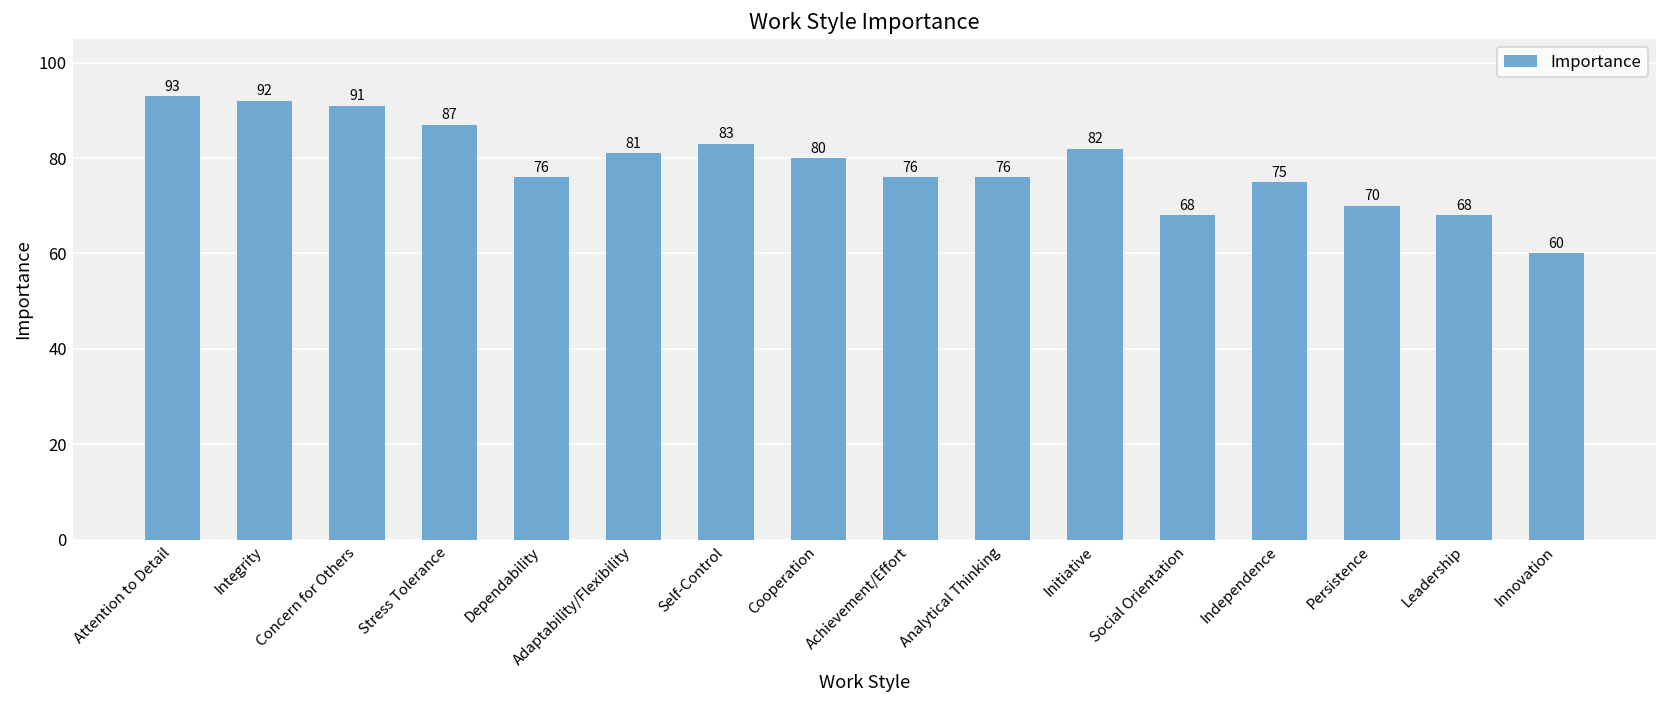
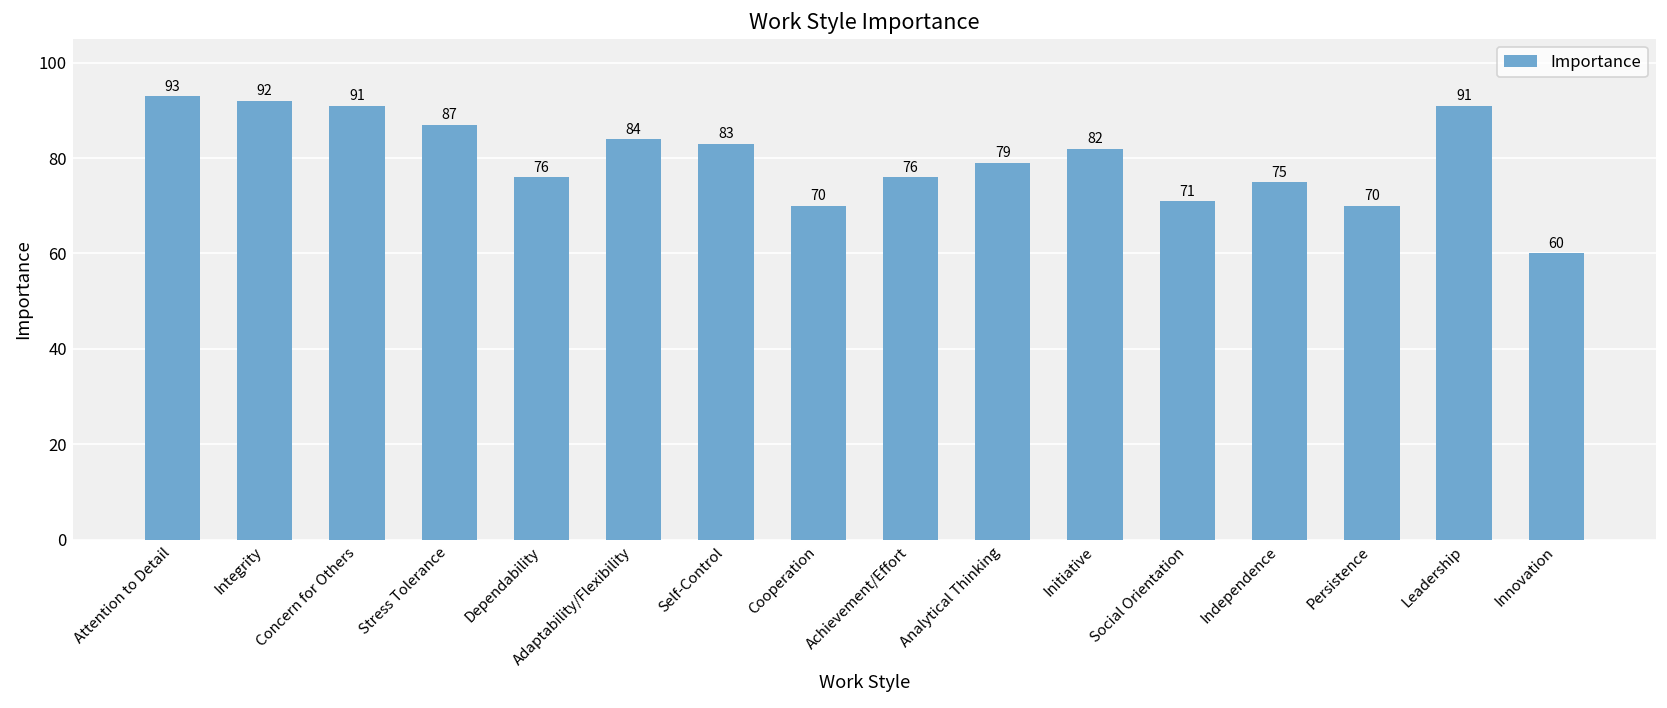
  {
    "Attention to Detail": 93,
    "Integrity": 92,
    "Concern for Others": 91,
    "Stress Tolerance": 87,
    "Dependability": 76,
-   "Adaptability/Flexibility": 81,
+   "Adaptability/Flexibility": 84,
    "Self-Control": 83,
-   "Cooperation": 80,
+   "Cooperation": 70,
    "Achievement/Effort": 76,
-   "Analytical Thinking": 76,
+   "Analytical Thinking": 79,
    "Initiative": 82,
-   "Social Orientation": 68,
+   "Social Orientation": 71,
    "Independence": 75,
    "Persistence": 70,
-   "Leadership": 68,
+   "Leadership": 91,
    "Innovation": 60
  }
